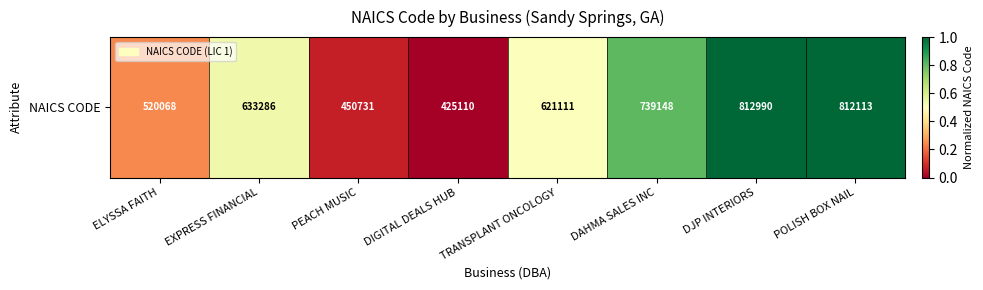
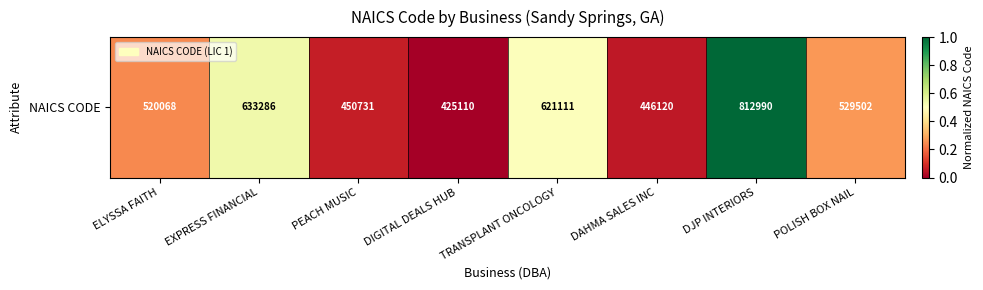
  {
    "NAICS CODE": {
      "ELYSSA FAITH": 520068,
      "EXPRESS FINANCIAL": 633286,
      "PEACH MUSIC": 450731,
      "DIGITAL DEALS HUB": 425110,
      "TRANSPLANT ONCOLOGY": 621111,
-     "DAHMA SALES INC": 739148,
+     "DAHMA SALES INC": 446120,
      "DJP INTERIORS": 812990,
-     "POLISH BOX NAIL": 812113
+     "POLISH BOX NAIL": 529502
    }
  }
